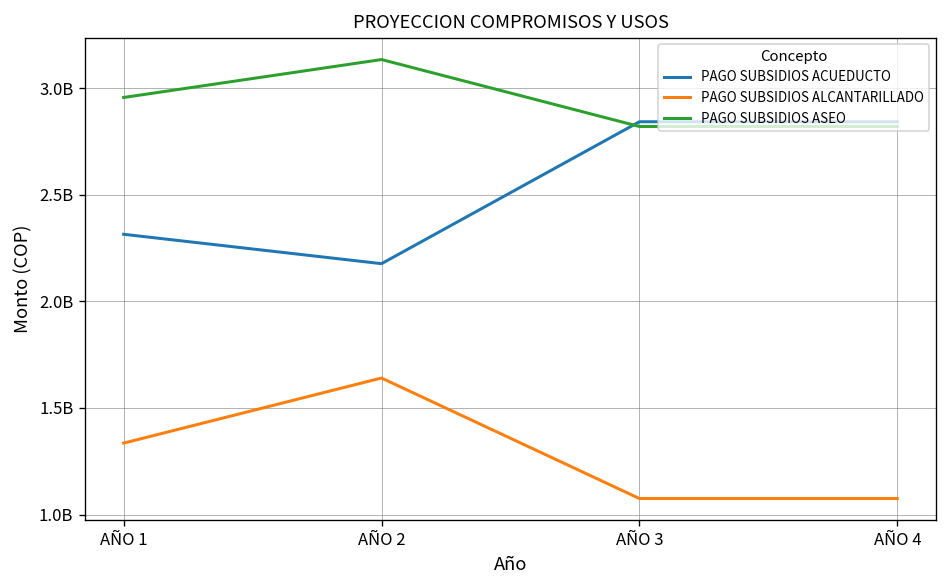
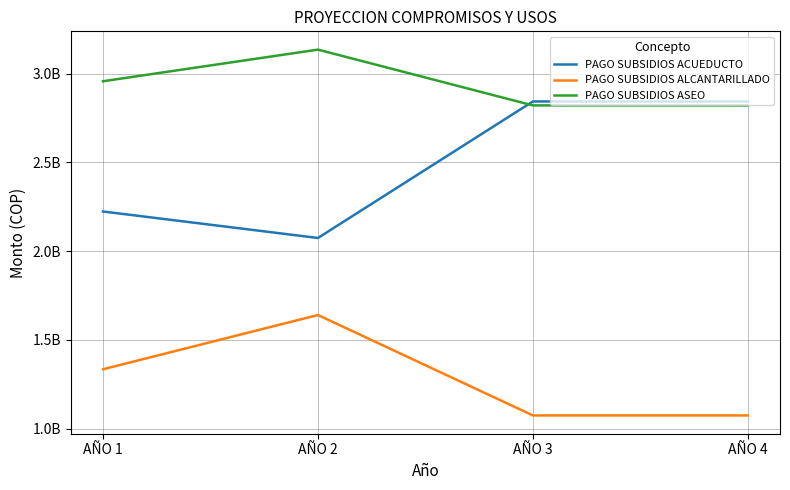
  {
    "PAGO SUBSIDIOS ACUEDUCTO": {
-     "AÑO 1": 2310000000,
-     "AÑO 2": 2180000000,
+     "AÑO 1": 2220000000,
+     "AÑO 2": 2070000000,
      "AÑO 3": 2840000000
    },
    "PAGO SUBSIDIOS ALCANTARILLADO": {
      "AÑO 1": 1340000000,
      "AÑO 2": 1640000000,
      "AÑO 3": 1080000000,
      "AÑO 4": 1080000000
    },
    "PAGO SUBSIDIOS ASEO": {
      "AÑO 1": 2960000000,
      "AÑO 2": 3130000000,
      "AÑO 3": 2820000000
    }
  }
